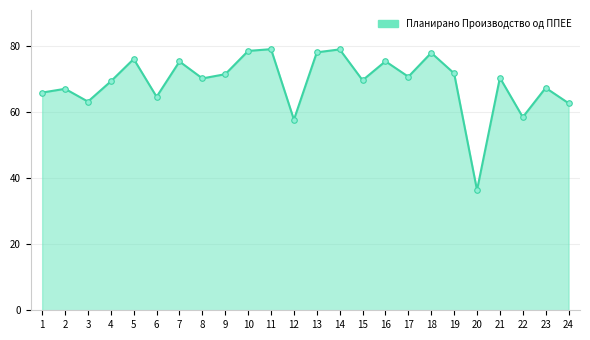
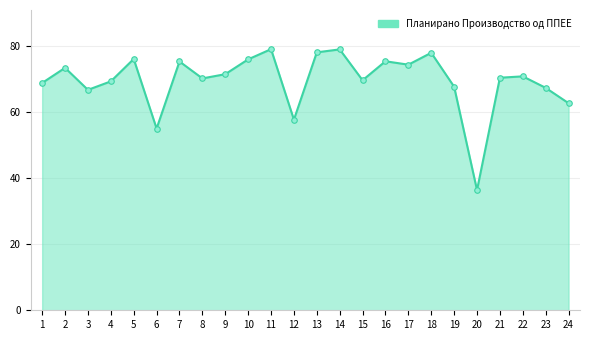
  {
-   "1": 66,
-   "2": 67,
-   "3": 63,
+   "1": 69,
+   "2": 74,
+   "3": 67,
    "4": 69,
    "5": 76,
-   "6": 65,
+   "6": 55,
    "7": 75,
    "8": 70,
    "9": 72,
-   "10": 79,
+   "10": 76,
    "11": 79,
    "12": 58,
    "13": 78,
    "14": 79,
    "15": 70,
    "16": 76,
-   "17": 71,
+   "17": 74,
    "18": 78,
-   "19": 72,
+   "19": 68,
    "20": 36,
    "21": 71,
-   "22": 59,
+   "22": 71,
    "23": 67,
    "24": 63
  }
